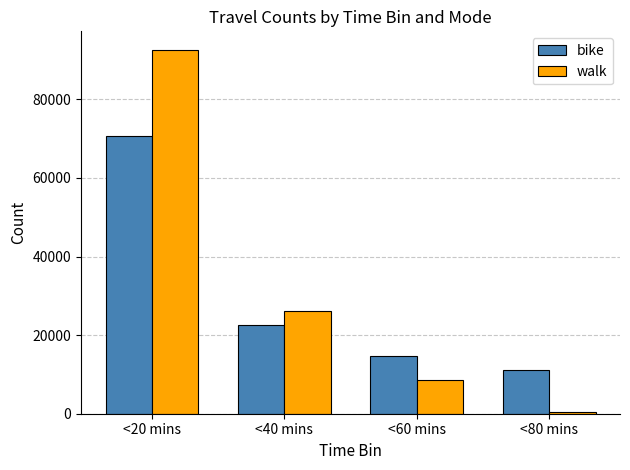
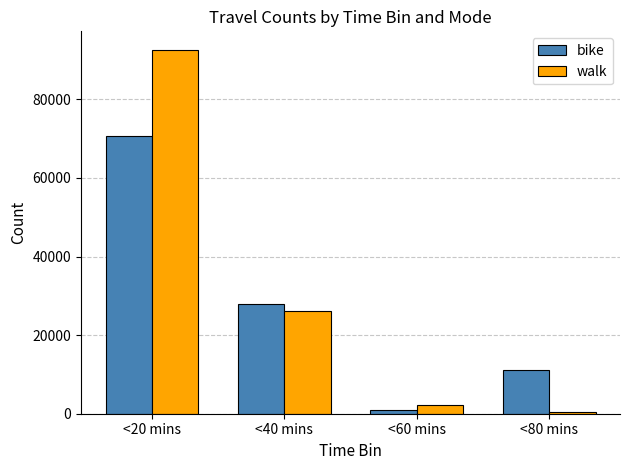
  {
    "bike": {
      "<20 mins": 71000,
-     "<40 mins": 23000,
-     "<60 mins": 15000,
+     "<40 mins": 28000,
+     "<60 mins": 1000,
      "<80 mins": 11000
    },
    "walk": {
      "<20 mins": 93000,
      "<40 mins": 26000,
-     "<60 mins": 9000
+     "<60 mins": 2000
    }
  }
